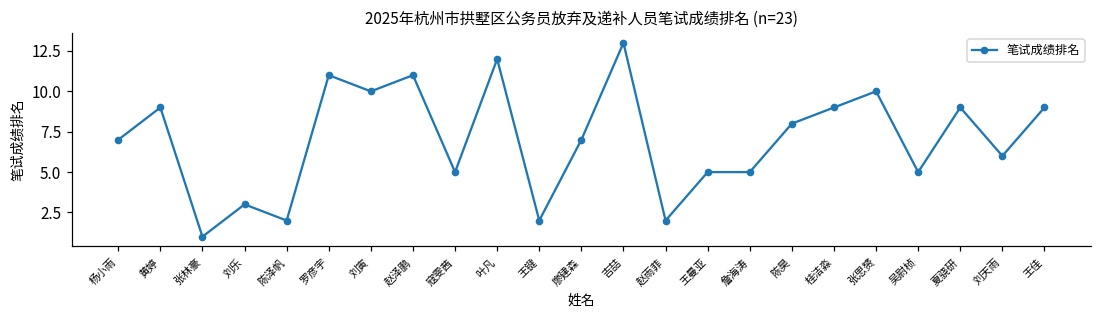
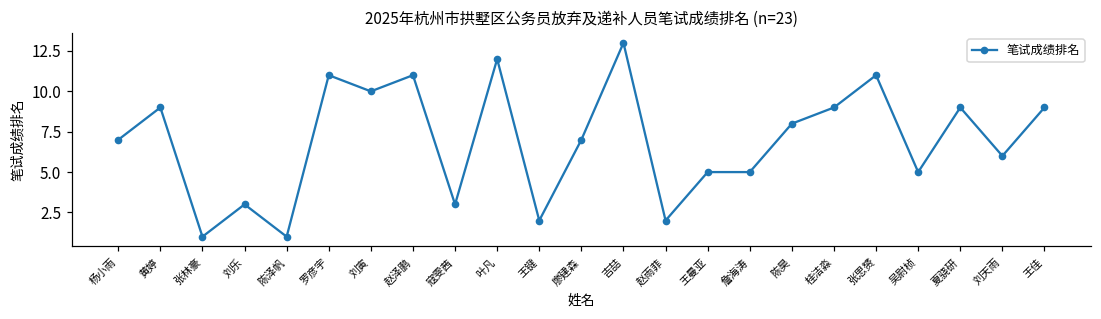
  {
    "杨小雨": 7,
    "黄婷": 9,
    "张林豪": 1,
    "刘乐": 3,
-   "陈泽帆": 2,
+   "陈泽帆": 1,
    "罗彦宇": 11,
    "刘寅": 10,
    "赵泽鹏": 11,
-   "寇雯茜": 5,
+   "寇雯茜": 3,
    "叶凡": 12,
    "王键": 2,
    "廖建森": 7,
    "吉喆": 13,
    "赵雨菲": 2,
    "王曼亚": 5,
    "詹海涛": 5,
    "陈昊": 8,
    "桂洁淼": 9,
-   "张思赟": 10,
+   "张思赟": 11,
    "吴尉桢": 5,
    "夏骁研": 9,
    "刘天雨": 6,
    "王佳": 9
  }
